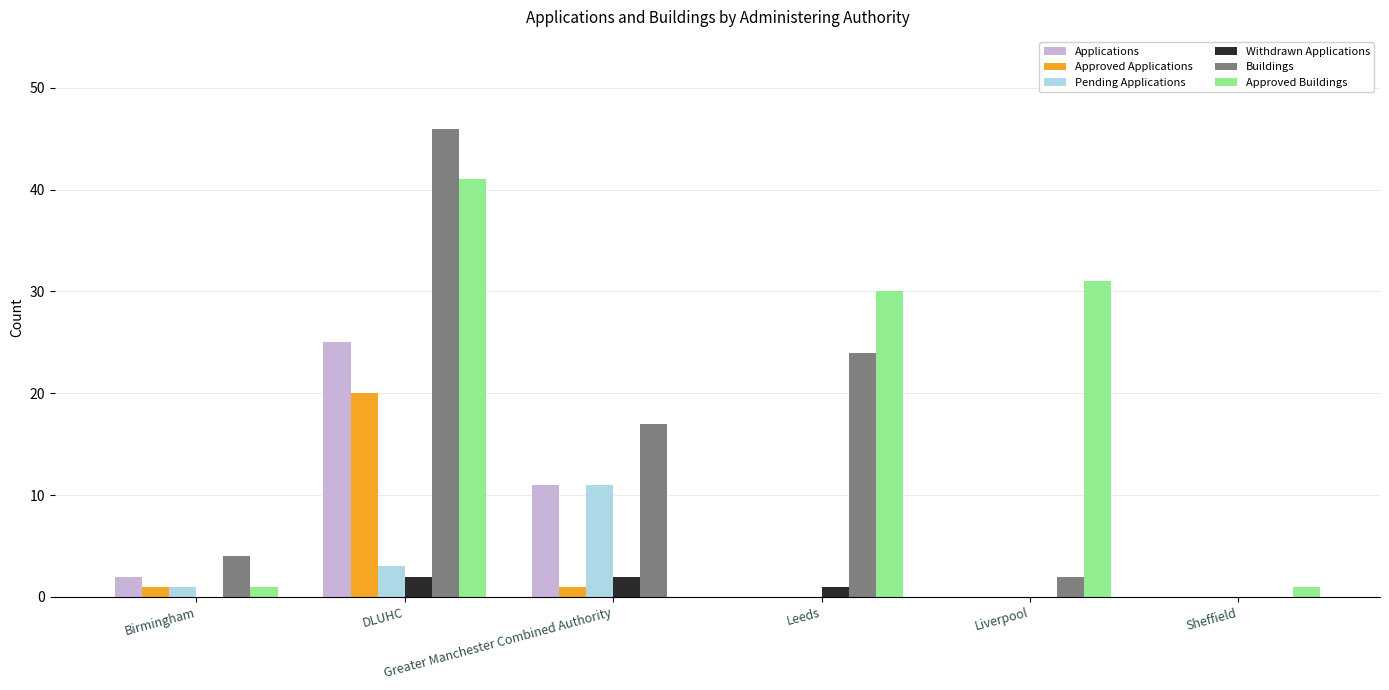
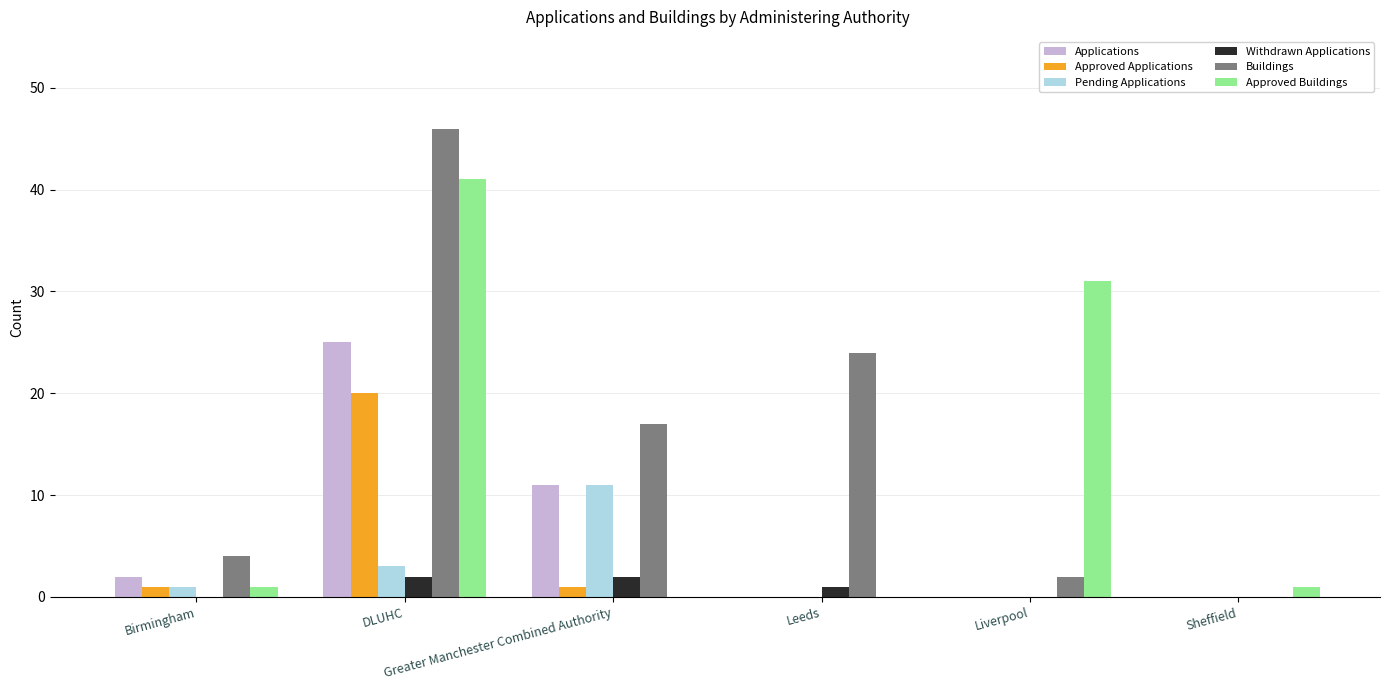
  {
    "Approved Applications": {
      "Birmingham": 1,
      "DLUHC": 20,
      "Greater Manchester Combined Authority": 1,
      "Leeds": 0,
      "Liverpool": 0,
      "Sheffield": 0
    },
    "Withdrawn Applications": {
      "Birmingham": 0,
      "DLUHC": 2,
      "Greater Manchester Combined Authority": 2,
      "Leeds": 1,
      "Liverpool": 0,
      "Sheffield": 0
    },
    "Buildings": {
      "Birmingham": 4,
      "DLUHC": 46,
      "Greater Manchester Combined Authority": 17,
      "Leeds": 24,
      "Liverpool": 2,
      "Sheffield": 0
    },
    "Approved Buildings": {
      "Birmingham": 1,
      "DLUHC": 41,
      "Greater Manchester Combined Authority": 0,
-     "Leeds": 30,
+     "Leeds": 0,
      "Liverpool": 31,
      "Sheffield": 1
    }
  }
